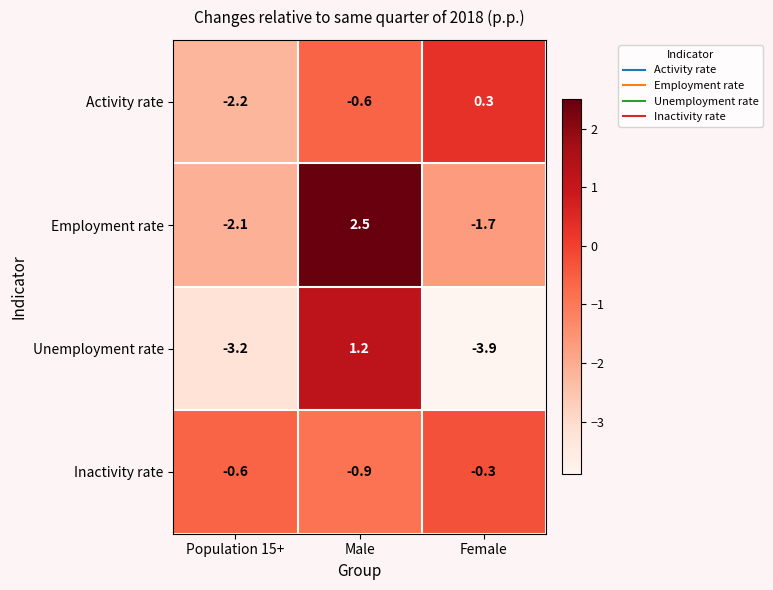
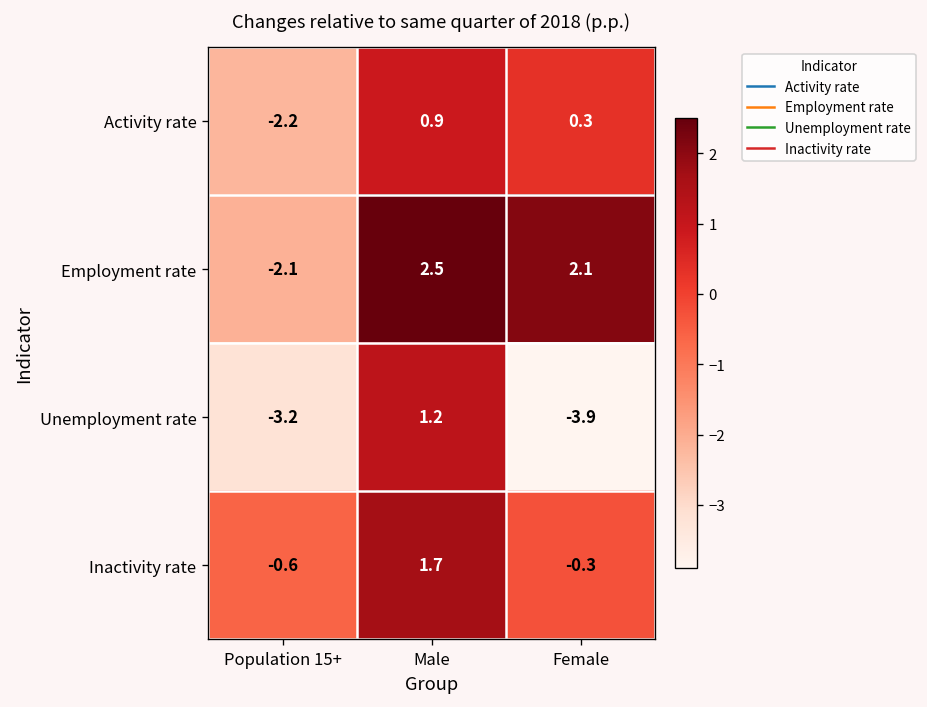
  {
    "Activity rate": {
      "Population 15+": -2.2,
-     "Male": -0.6,
+     "Male": 0.9,
      "Female": 0.3
    },
    "Employment rate": {
      "Population 15+": -2.1,
      "Male": 2.5,
-     "Female": -1.7
+     "Female": 2.1
    },
    "Unemployment rate": {
      "Population 15+": -3.2,
      "Male": 1.2,
      "Female": -3.9
    },
    "Inactivity rate": {
      "Population 15+": -0.6,
-     "Male": -0.9,
+     "Male": 1.7,
      "Female": -0.3
    }
  }
